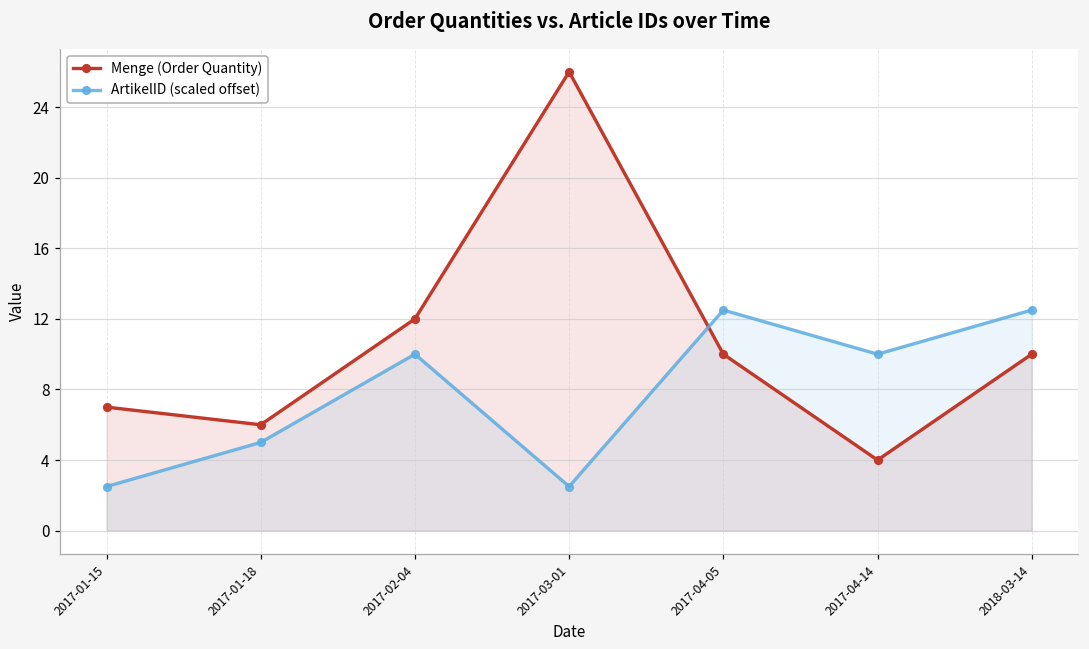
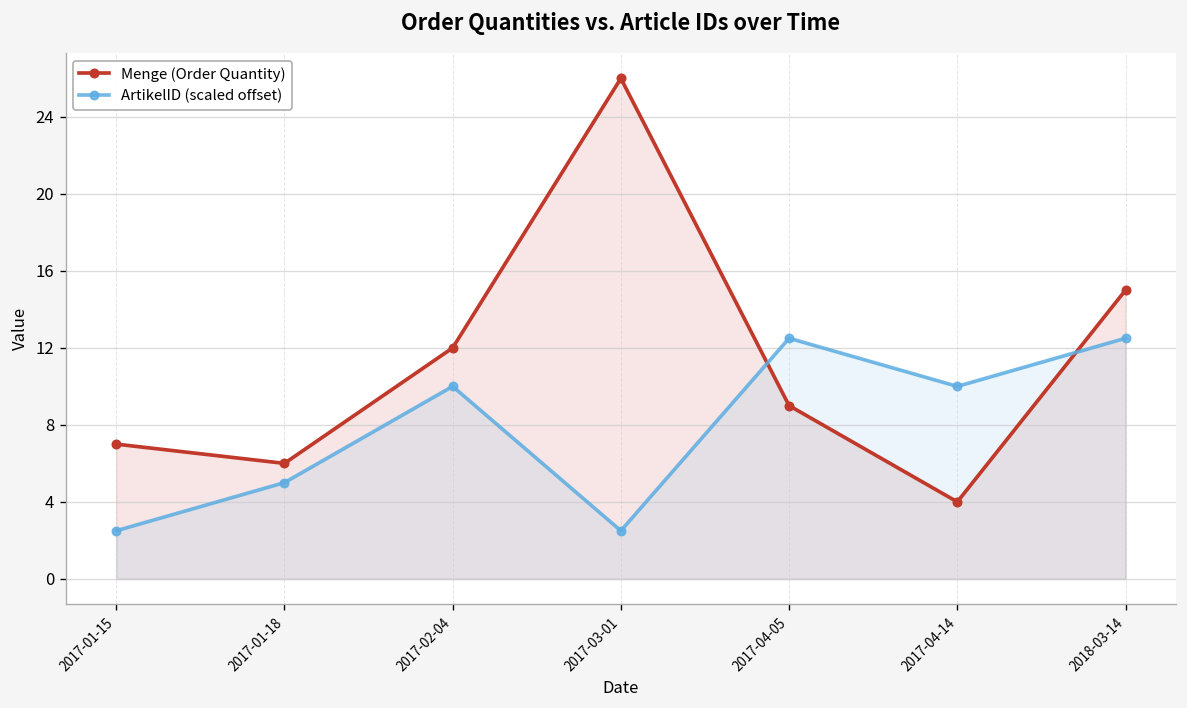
  {
    "Menge (Order Quantity)": {
      "2017-01-15": 7,
      "2017-01-18": 6,
      "2017-02-04": 12,
      "2017-03-01": 26,
-     "2017-04-05": 10,
+     "2017-04-05": 9,
      "2017-04-14": 4,
-     "2018-03-14": 10
+     "2018-03-14": 15
    },
    "ArtikelID (scaled offset)": {
      "2017-01-15": 2.5,
      "2017-01-18": 5,
      "2017-02-04": 10,
      "2017-03-01": 2.5,
      "2017-04-05": 12.5,
      "2017-04-14": 10,
      "2018-03-14": 12.5
    }
  }
